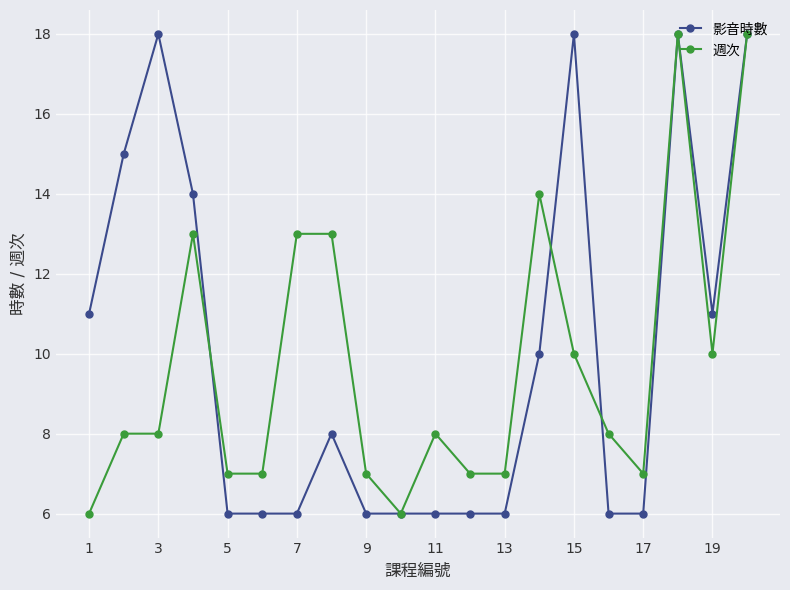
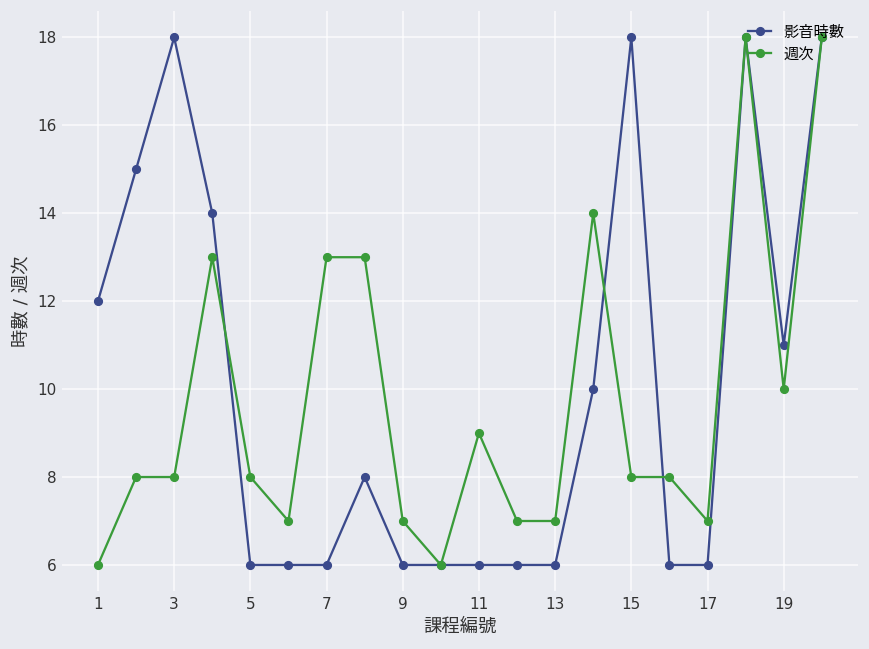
  {
    "影音時數": {
-     "1": 11,
+     "1": 12,
      "3": 18,
      "5": 6,
      "7": 6,
      "9": 6,
      "11": 6,
      "13": 6,
      "15": 18,
      "17": 6,
      "19": 11
    },
    "週次": {
      "1": 6,
      "3": 8,
-     "5": 7,
+     "5": 8,
      "7": 13,
      "9": 7,
-     "11": 8,
+     "11": 9,
      "13": 7,
-     "15": 10,
+     "15": 8,
      "17": 7,
      "19": 10
    }
  }
